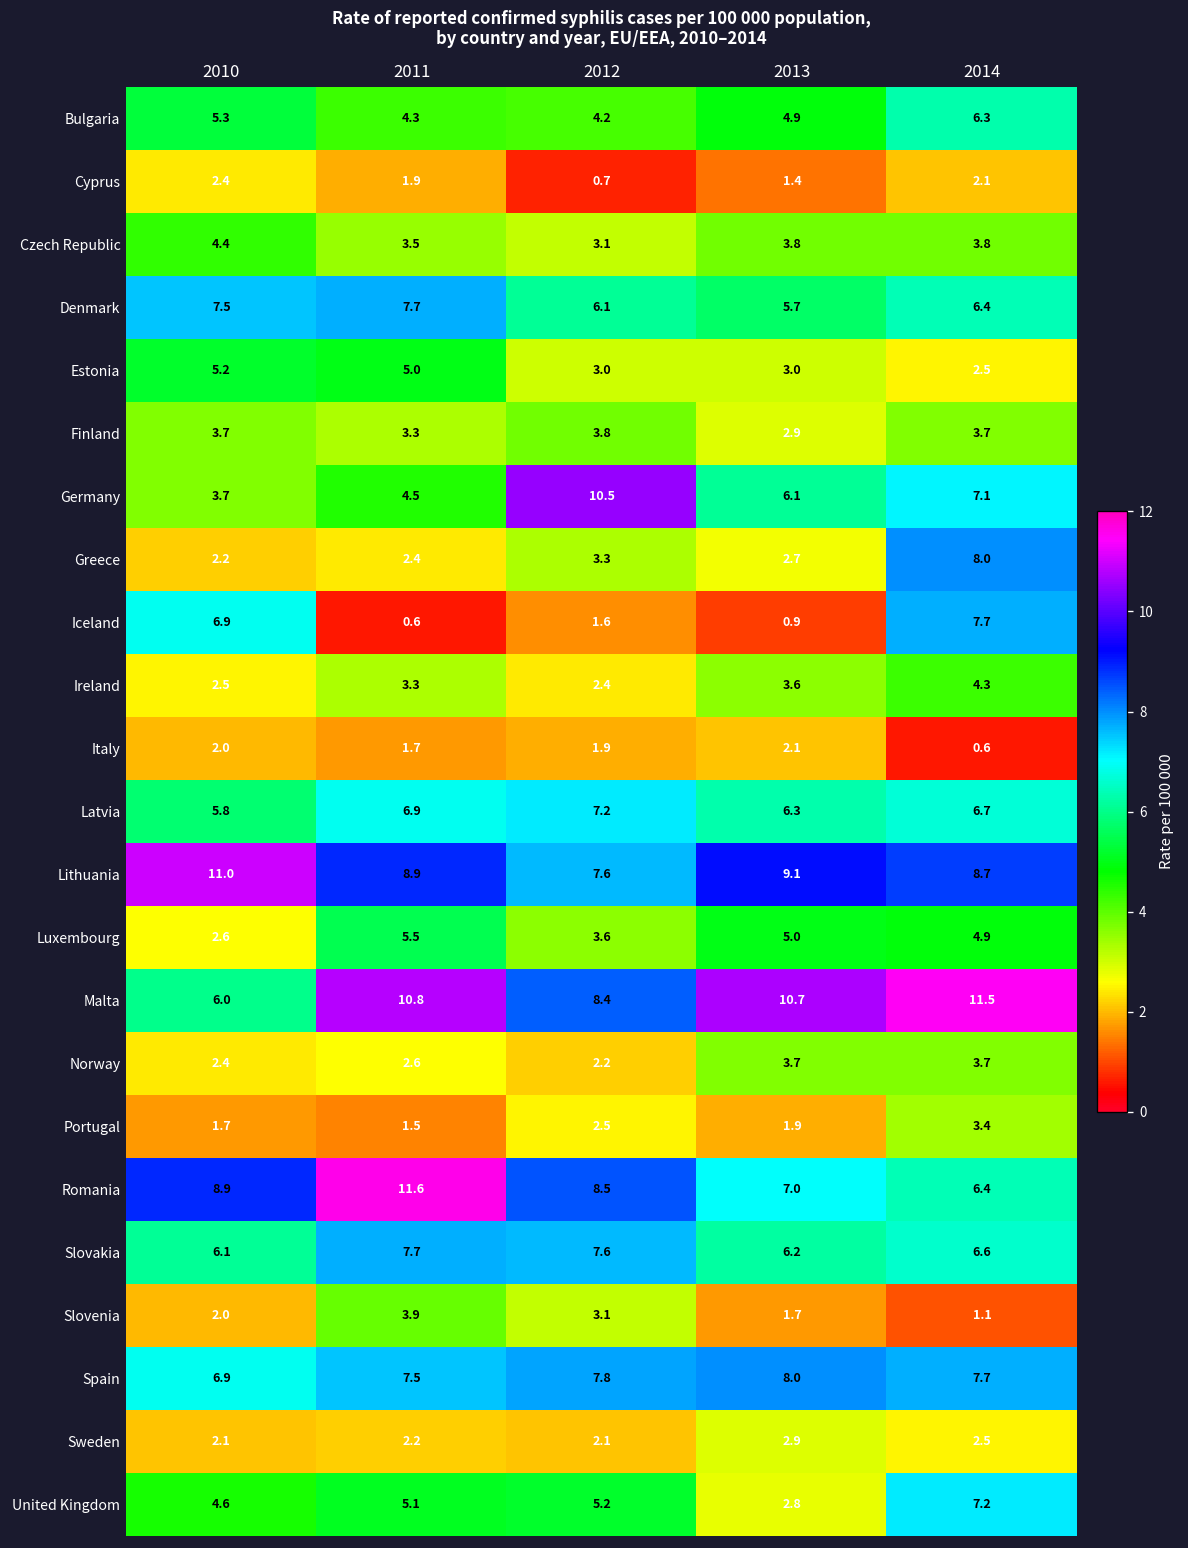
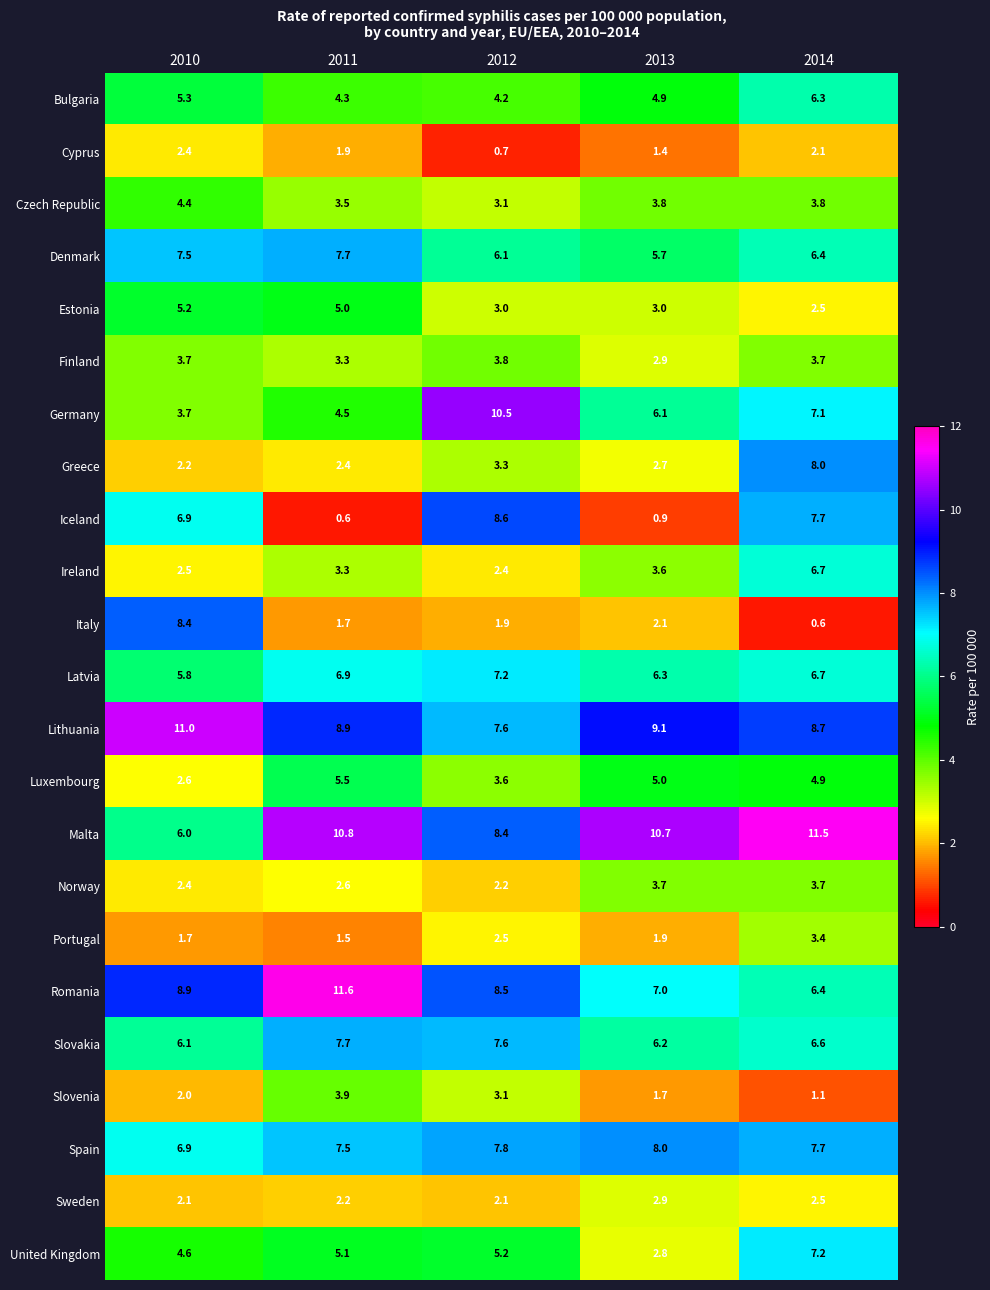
  {
    "Bulgaria": {
      "2010": 5.3,
      "2011": 4.3,
      "2012": 4.2,
      "2013": 4.9,
      "2014": 6.3
    },
    "Cyprus": {
      "2010": 2.4,
      "2011": 1.9,
      "2012": 0.7,
      "2013": 1.4,
      "2014": 2.1
    },
    "Czech Republic": {
      "2010": 4.4,
      "2011": 3.5,
      "2012": 3.1,
      "2013": 3.8,
      "2014": 3.8
    },
    "Denmark": {
      "2010": 7.5,
      "2011": 7.7,
      "2012": 6.1,
      "2013": 5.7,
      "2014": 6.4
    },
    "Estonia": {
      "2010": 5.2,
      "2011": 5.0,
      "2012": 3.0,
      "2013": 3.0,
      "2014": 2.5
    },
    "Finland": {
      "2010": 3.7,
      "2011": 3.3,
      "2012": 3.8,
      "2013": 2.9,
      "2014": 3.7
    },
    "Germany": {
      "2010": 3.7,
      "2011": 4.5,
      "2012": 10.5,
      "2013": 6.1,
      "2014": 7.1
    },
    "Greece": {
      "2010": 2.2,
      "2011": 2.4,
      "2012": 3.3,
      "2013": 2.7,
      "2014": 8.0
    },
    "Iceland": {
      "2010": 6.9,
      "2011": 0.6,
-     "2012": 1.6,
+     "2012": 8.6,
      "2013": 0.9,
      "2014": 7.7
    },
    "Ireland": {
      "2010": 2.5,
      "2011": 3.3,
      "2012": 2.4,
      "2013": 3.6,
-     "2014": 4.3
+     "2014": 6.7
    },
    "Italy": {
-     "2010": 2.0,
+     "2010": 8.4,
      "2011": 1.7,
      "2012": 1.9,
      "2013": 2.1,
      "2014": 0.6
    },
    "Latvia": {
      "2010": 5.8,
      "2011": 6.9,
      "2012": 7.2,
      "2013": 6.3,
      "2014": 6.7
    },
    "Lithuania": {
      "2010": 11.0,
      "2011": 8.9,
      "2012": 7.6,
      "2013": 9.1,
      "2014": 8.7
    },
    "Luxembourg": {
      "2010": 2.6,
      "2011": 5.5,
      "2012": 3.6,
      "2013": 5.0,
      "2014": 4.9
    },
    "Malta": {
      "2010": 6.0,
      "2011": 10.8,
      "2012": 8.4,
      "2013": 10.7,
      "2014": 11.5
    },
    "Norway": {
      "2010": 2.4,
      "2011": 2.6,
      "2012": 2.2,
      "2013": 3.7,
      "2014": 3.7
    },
    "Portugal": {
      "2010": 1.7,
      "2011": 1.5,
      "2012": 2.5,
      "2013": 1.9,
      "2014": 3.4
    },
    "Romania": {
      "2010": 8.9,
      "2011": 11.6,
      "2012": 8.5,
      "2013": 7.0,
      "2014": 6.4
    },
    "Slovakia": {
      "2010": 6.1,
      "2011": 7.7,
      "2012": 7.6,
      "2013": 6.2,
      "2014": 6.6
    },
    "Slovenia": {
      "2010": 2.0,
      "2011": 3.9,
      "2012": 3.1,
      "2013": 1.7,
      "2014": 1.1
    },
    "Spain": {
      "2010": 6.9,
      "2011": 7.5,
      "2012": 7.8,
      "2013": 8.0,
      "2014": 7.7
    },
    "Sweden": {
      "2010": 2.1,
      "2011": 2.2,
      "2012": 2.1,
      "2013": 2.9,
      "2014": 2.5
    },
    "United Kingdom": {
      "2010": 4.6,
      "2011": 5.1,
      "2012": 5.2,
      "2013": 2.8,
      "2014": 7.2
    }
  }
